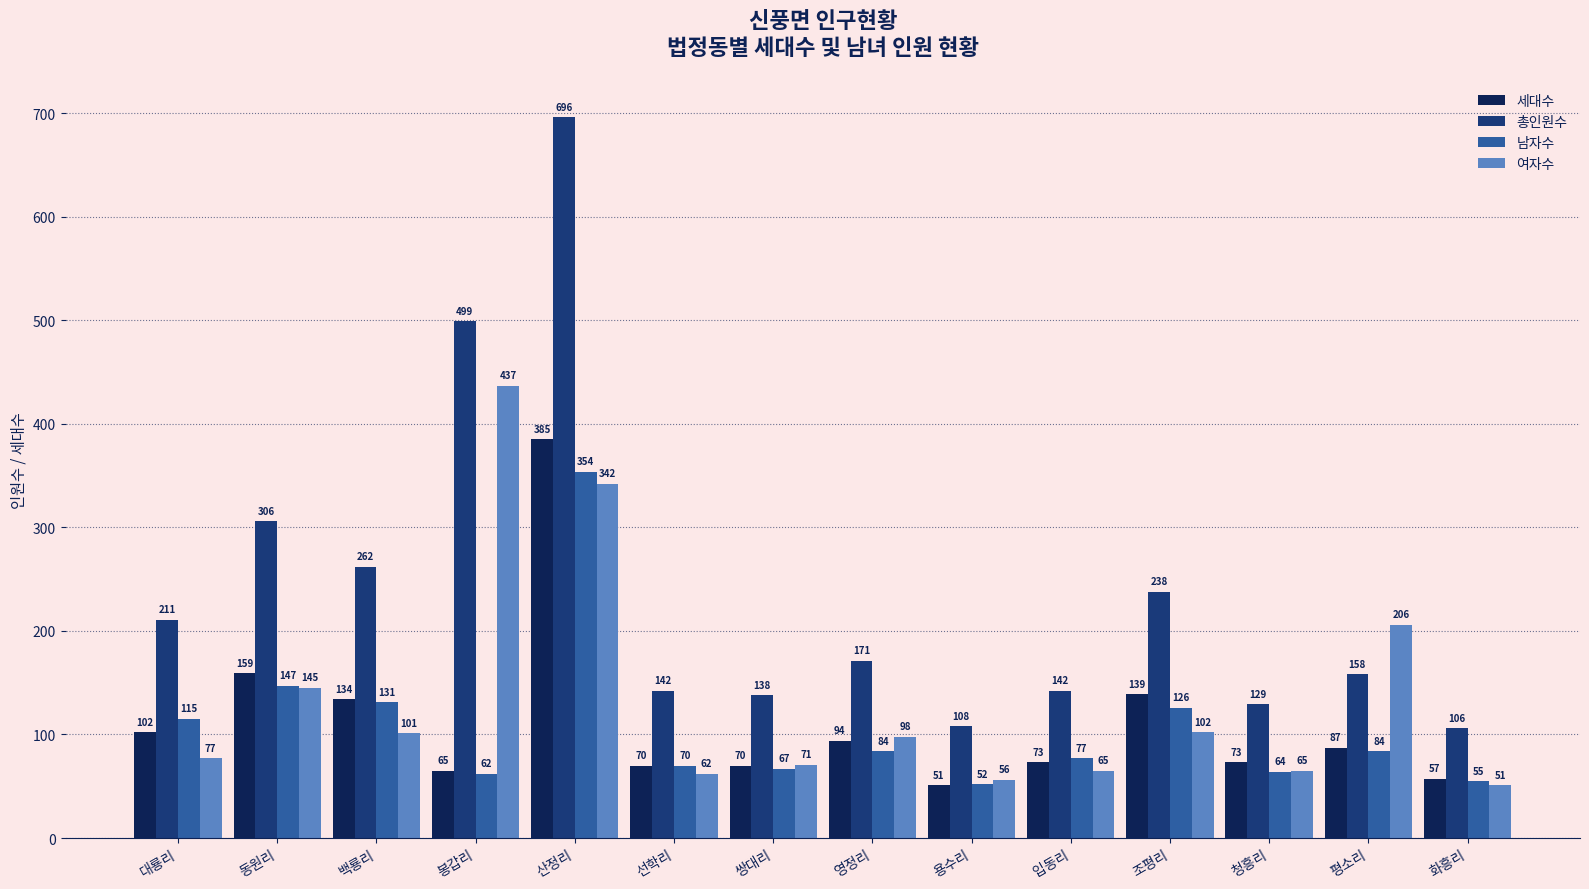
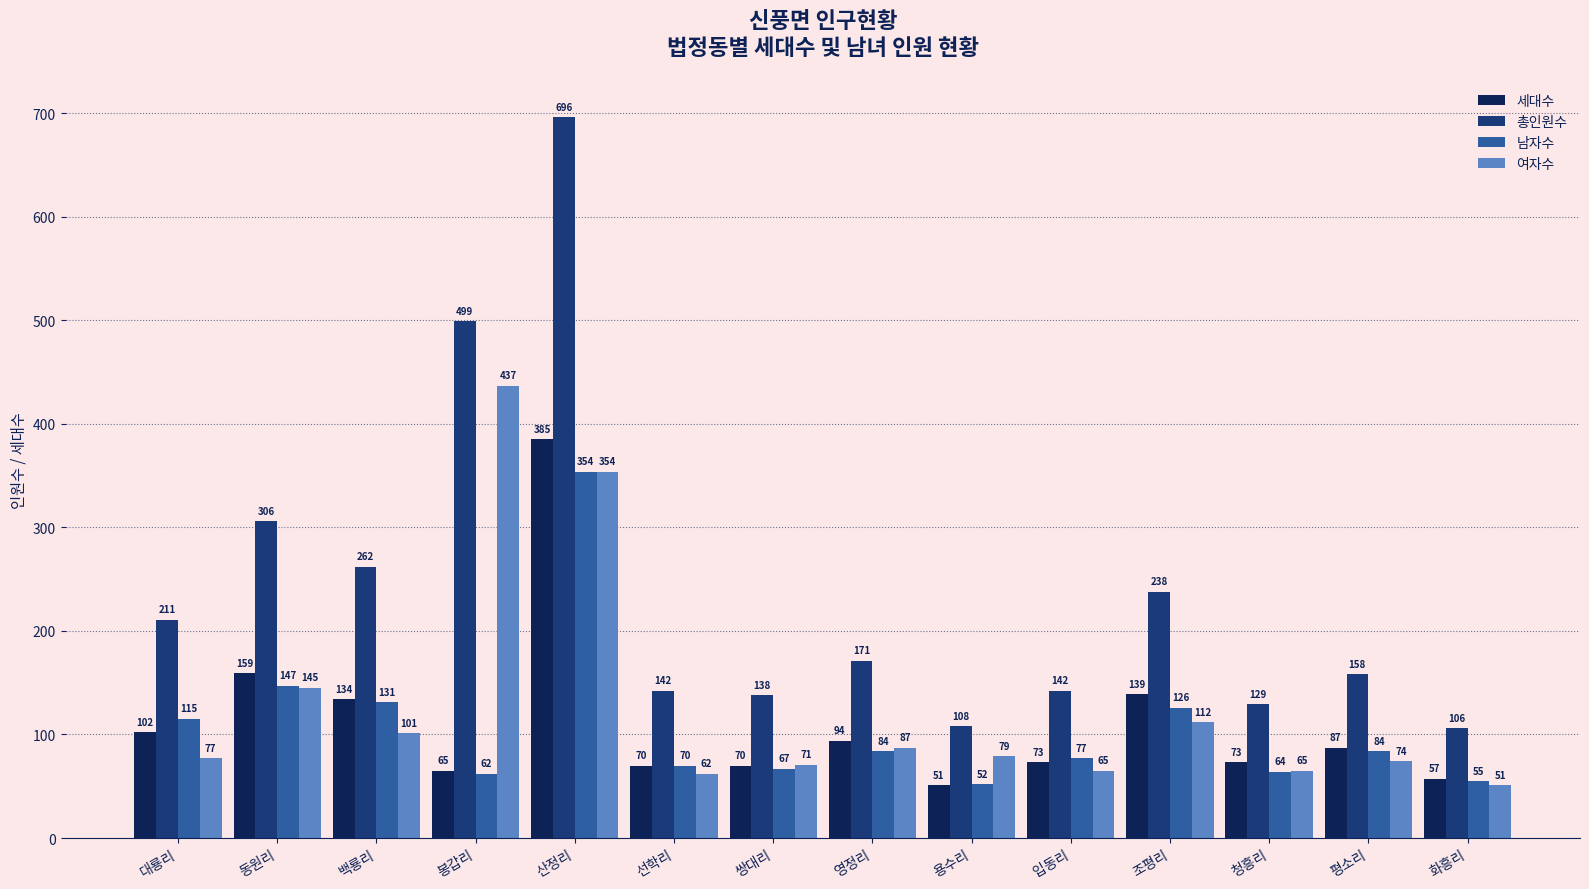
  {
    "여자수": {
      "대룡리": 77,
      "동원리": 145,
      "백룡리": 101,
      "봉갑리": 437,
-     "산정리": 342,
+     "산정리": 354,
      "선학리": 62,
      "쌍대리": 71,
-     "영정리": 98,
-     "용수리": 56,
+     "영정리": 87,
+     "용수리": 79,
      "입동리": 65,
-     "조평리": 102,
+     "조평리": 112,
      "청흥리": 65,
-     "평소리": 206,
+     "평소리": 74,
      "화흥리": 51
    }
  }
